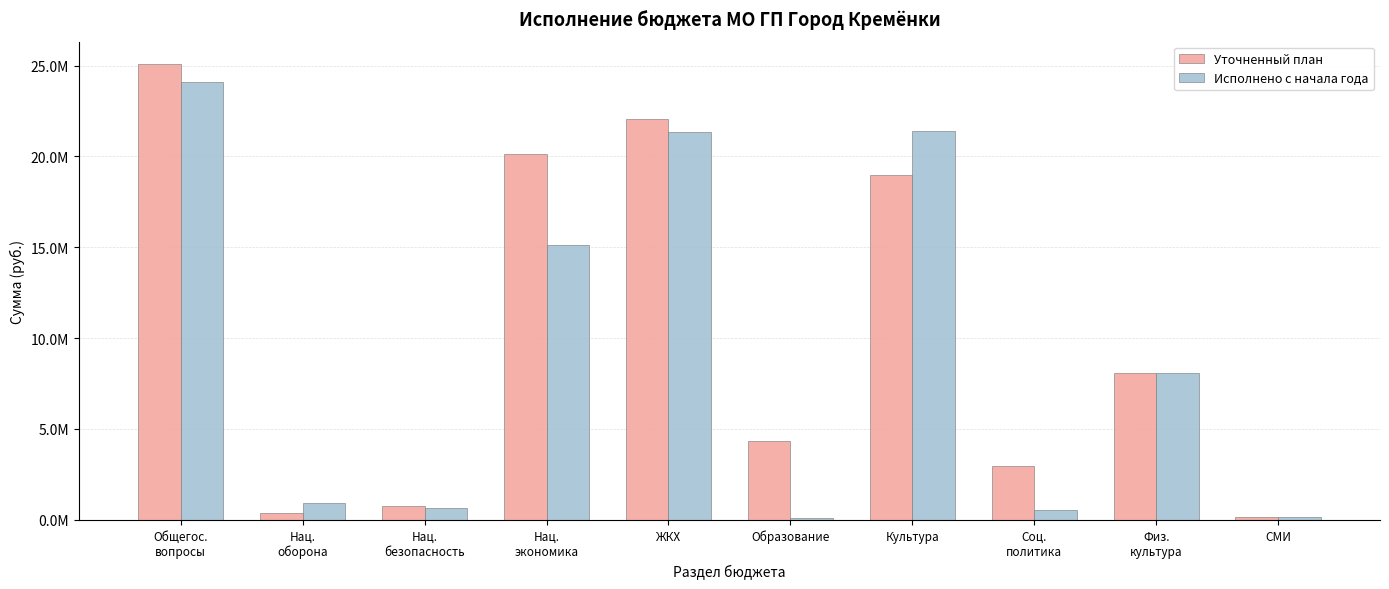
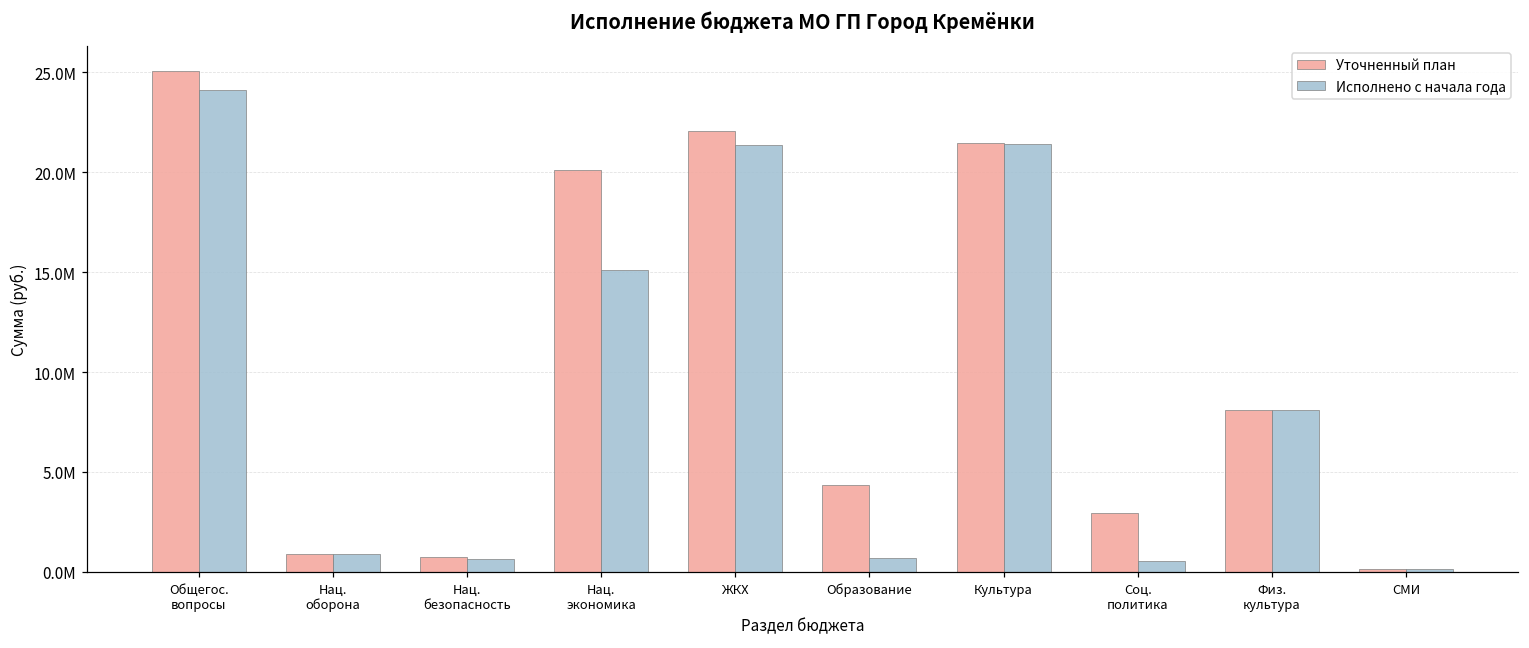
  {
    "Уточненный план": {
      "Общегос. вопросы": 25100000,
-     "Нац. оборона": 400000,
+     "Нац. оборона": 900000,
      "Нац. безопасность": 800000,
      "Нац. экономика": 20100000,
      "ЖКХ": 22000000,
      "Образование": 4400000,
-     "Культура": 19000000,
+     "Культура": 21500000,
      "Соц. политика": 2900000,
      "Физ. культура": 8100000,
      "СМИ": 200000
    },
    "Исполнено с начала года": {
      "Общегос. вопросы": 24100000,
      "Нац. оборона": 900000,
      "Нац. безопасность": 700000,
      "Нац. экономика": 15100000,
      "ЖКХ": 21400000,
-     "Образование": 100000,
+     "Образование": 700000,
      "Культура": 21400000,
      "Соц. политика": 500000,
      "Физ. культура": 8100000,
      "СМИ": 100000
    }
  }
